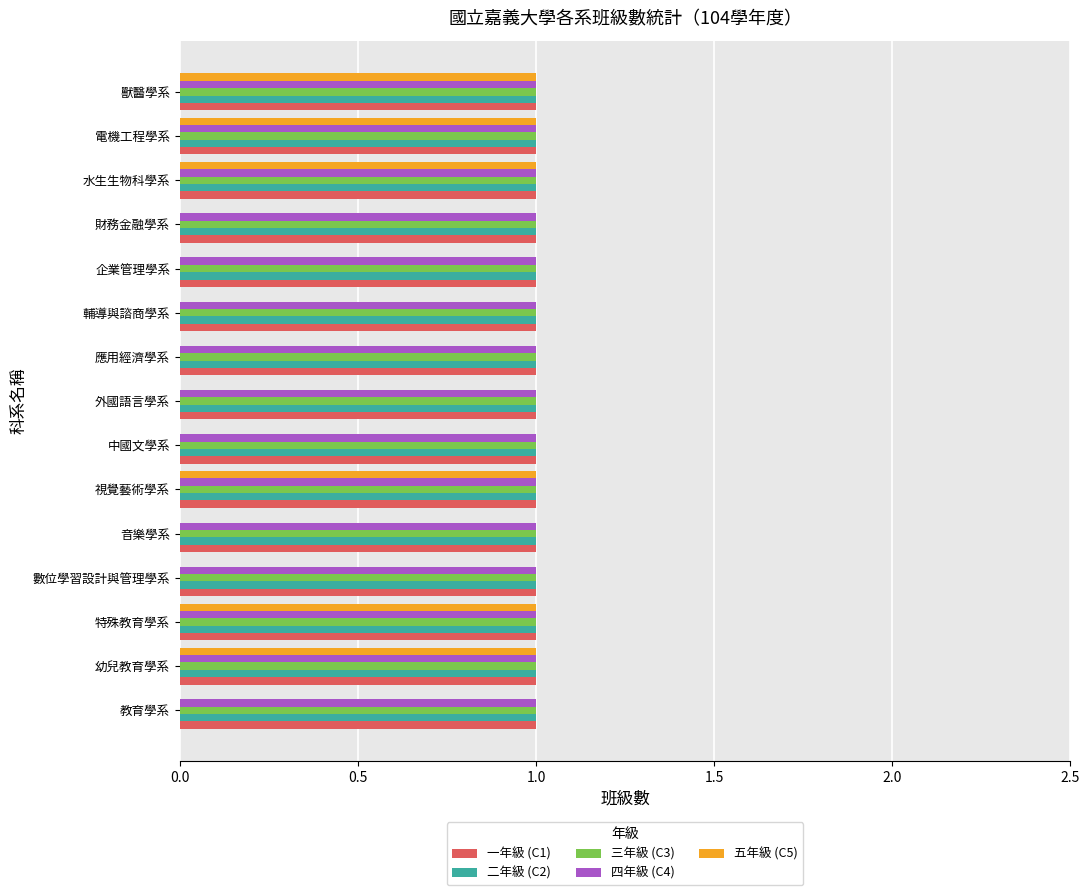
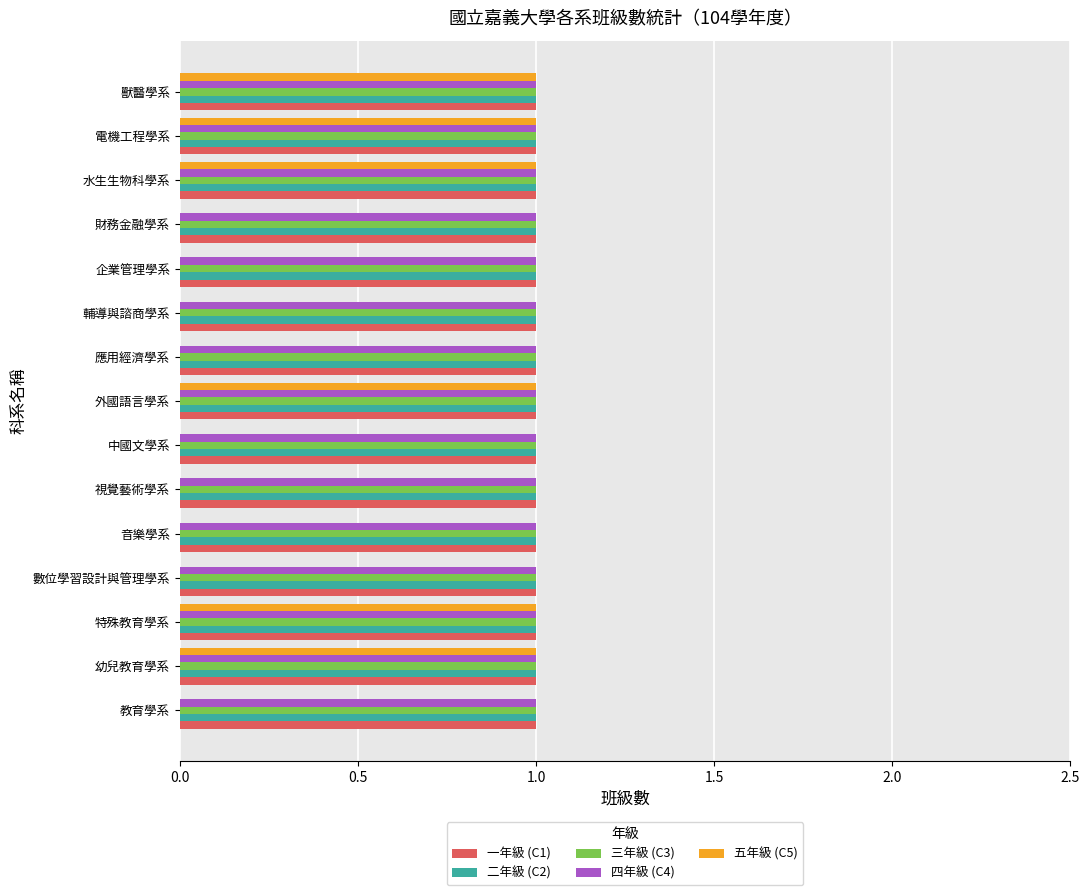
  {
    "一年級 (C1)": {
      "獸醫學系": 1,
      "電機工程學系": 1,
      "水生生物科學系": 1,
      "財務金融學系": 1,
      "企業管理學系": 1,
      "輔導與諮商學系": 1,
      "應用經濟學系": 1,
      "外國語言學系": 1,
      "中國文學系": 1,
      "視覺藝術學系": 1,
      "音樂學系": 1,
      "數位學習設計與管理學系": 1,
      "特殊教育學系": 1,
      "幼兒教育學系": 1,
      "教育學系": 1
    },
    "二年級 (C2)": {
      "獸醫學系": 1,
      "電機工程學系": 1,
      "水生生物科學系": 1,
      "財務金融學系": 1,
      "企業管理學系": 1,
      "輔導與諮商學系": 1,
      "應用經濟學系": 1,
      "外國語言學系": 1,
      "中國文學系": 1,
      "視覺藝術學系": 1,
      "音樂學系": 1,
      "數位學習設計與管理學系": 1,
      "特殊教育學系": 1,
      "幼兒教育學系": 1,
      "教育學系": 1
    },
    "三年級 (C3)": {
      "獸醫學系": 1,
      "電機工程學系": 1,
      "水生生物科學系": 1,
      "財務金融學系": 1,
      "企業管理學系": 1,
      "輔導與諮商學系": 1,
      "應用經濟學系": 1,
      "外國語言學系": 1,
      "中國文學系": 1,
      "視覺藝術學系": 1,
      "音樂學系": 1,
      "數位學習設計與管理學系": 1,
      "特殊教育學系": 1,
      "幼兒教育學系": 1,
      "教育學系": 1
    },
    "四年級 (C4)": {
      "獸醫學系": 1,
      "電機工程學系": 1,
      "水生生物科學系": 1,
      "財務金融學系": 1,
      "企業管理學系": 1,
      "輔導與諮商學系": 1,
      "應用經濟學系": 1,
      "外國語言學系": 1,
      "中國文學系": 1,
      "視覺藝術學系": 1,
      "音樂學系": 1,
      "數位學習設計與管理學系": 1,
      "特殊教育學系": 1,
      "幼兒教育學系": 1,
      "教育學系": 1
    },
    "五年級 (C5)": {
      "獸醫學系": 1,
      "電機工程學系": 1,
      "水生生物科學系": 1,
      "財務金融學系": 0,
      "企業管理學系": 0,
      "輔導與諮商學系": 0,
      "應用經濟學系": 0,
-     "外國語言學系": 0,
+     "外國語言學系": 1,
      "中國文學系": 0,
-     "視覺藝術學系": 1,
+     "視覺藝術學系": 0,
      "音樂學系": 0,
      "數位學習設計與管理學系": 0,
      "特殊教育學系": 1,
      "幼兒教育學系": 1,
      "教育學系": 0
    }
  }
